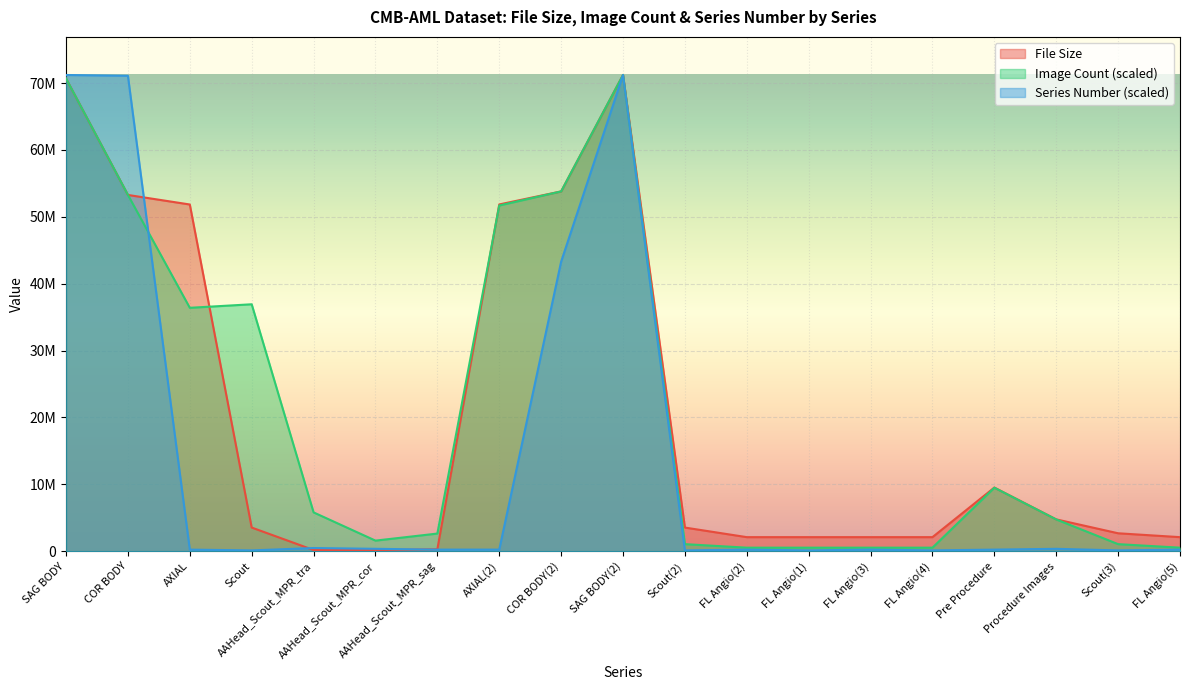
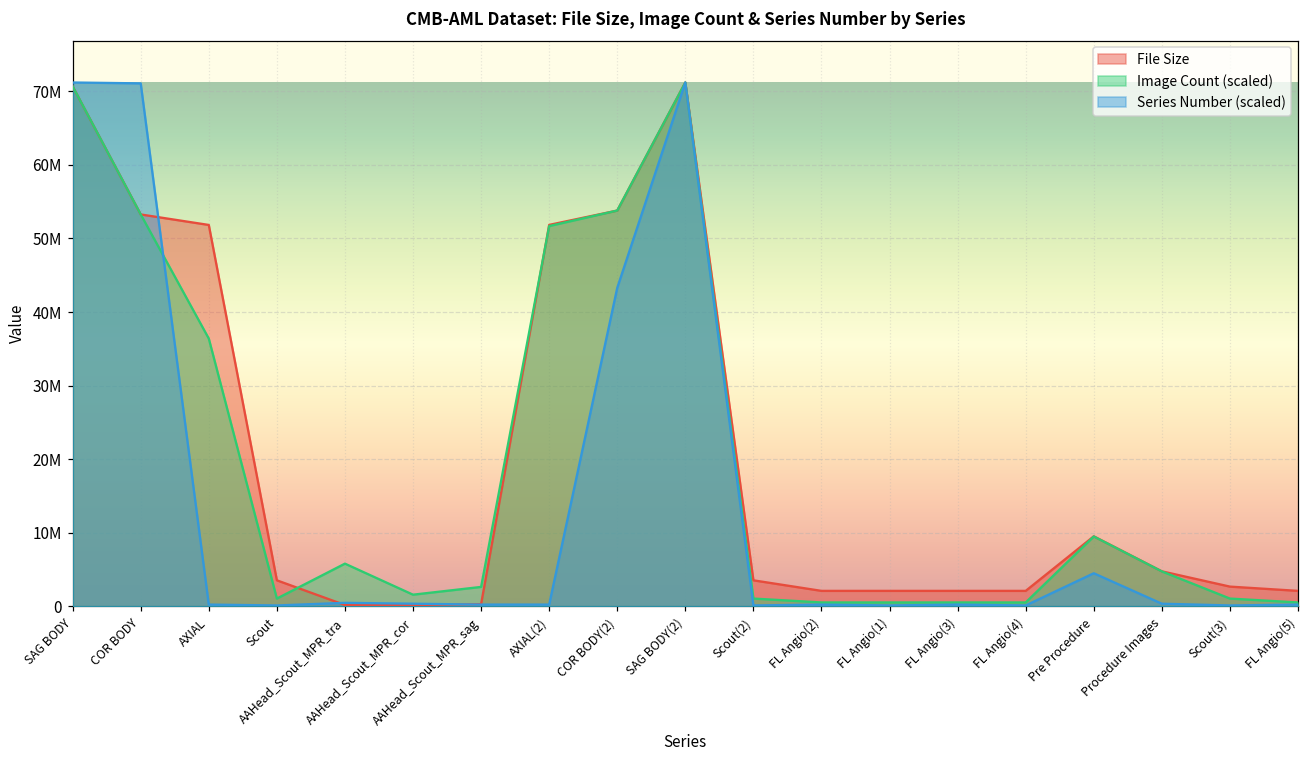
  {
    "File Size": {
      "AXIAL": 52000000,
      "Scout": 4000000,
      "Scout(2)": 4000000,
      "FL Angio(2)": 2000000,
      "FL Angio(1)": 2000000,
      "FL Angio(3)": 2000000,
      "FL Angio(4)": 2000000,
      "Scout(3)": 3000000,
      "FL Angio(5)": 2000000
    },
    "Image Count (scaled)": {
      "AXIAL": 36000000,
-     "Scout": 37000000,
+     "Scout": 1000000,
      "AAHead_Scout_MPR_tra": 6000000,
      "AAHead_Scout_MPR_cor": 2000000,
      "AAHead_Scout_MPR_sag": 3000000,
      "Scout(2)": 1000000,
      "FL Angio(1)": 1000000,
      "FL Angio(4)": 1000000,
      "Scout(3)": 1000000
    },
    "Series Number (scaled)": {
      "SAG BODY": 71000000,
      "COR BODY": 71000000,
      "AXIAL": 0,
      "Scout": 0,
      "AXIAL(2)": 0,
      "COR BODY(2)": 43000000,
      "Scout(2)": 0,
      "FL Angio(1)": 0,
      "FL Angio(4)": 0,
-     "Pre Procedure": 0,
+     "Pre Procedure": 4000000,
      "Procedure Images": 0,
      "Scout(3)": 0
    }
  }
